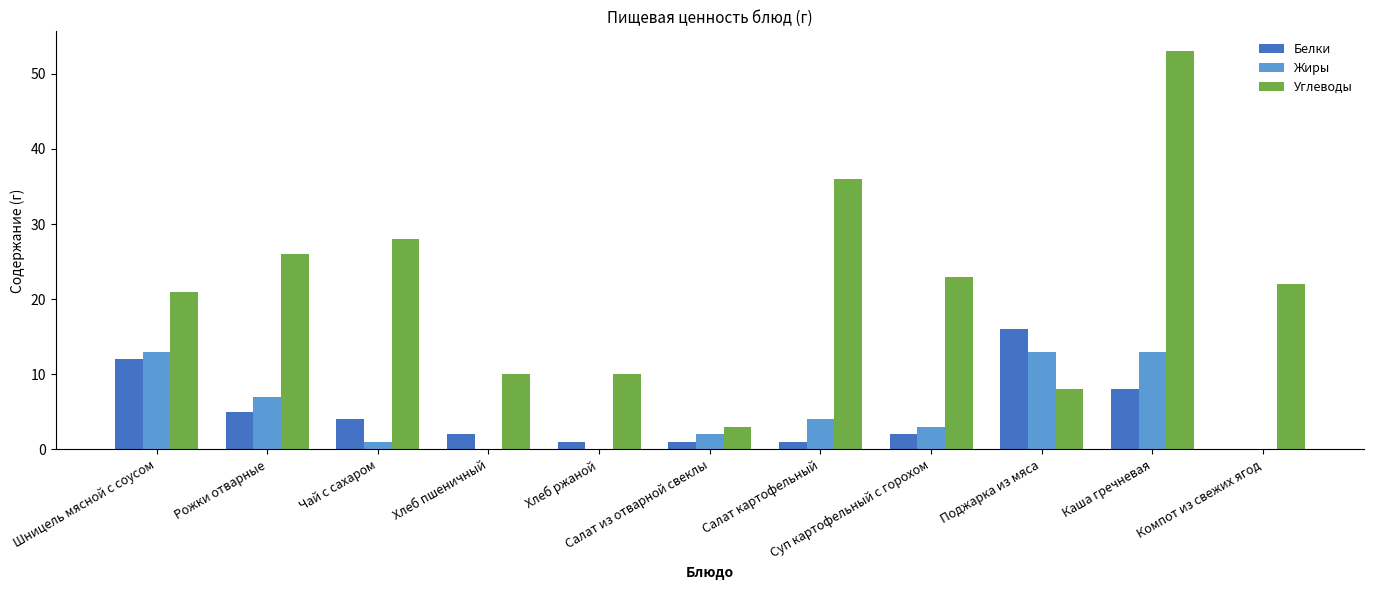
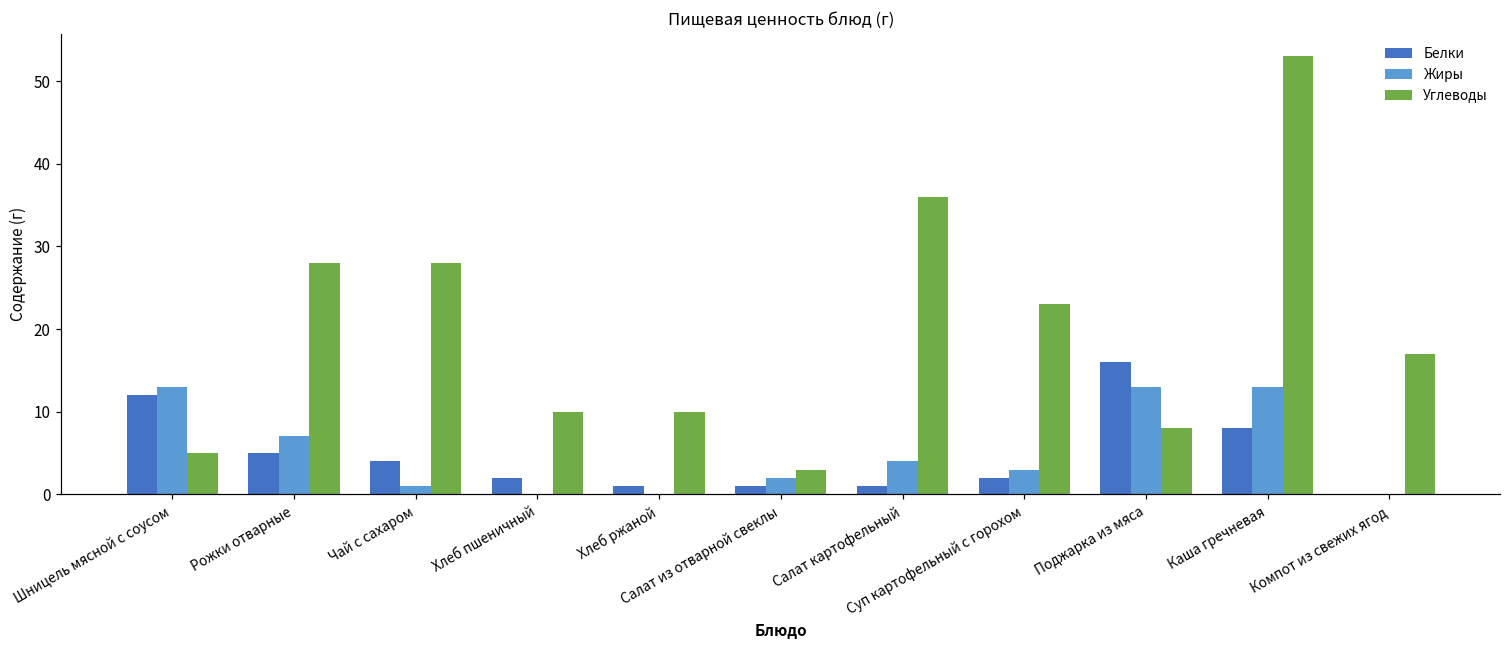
  {
    "Углеводы": {
-     "Шницель мясной с соусом": 21,
-     "Рожки отварные": 26,
+     "Шницель мясной с соусом": 5,
+     "Рожки отварные": 28,
      "Чай с сахаром": 28,
      "Хлеб пшеничный": 10,
      "Хлеб ржаной": 10,
      "Салат из отварной свеклы": 3,
      "Салат картофельный": 36,
      "Суп картофельный с горохом": 23,
      "Поджарка из мяса": 8,
      "Каша гречневая": 53,
-     "Компот из свежих ягод": 22
+     "Компот из свежих ягод": 17
    }
  }
